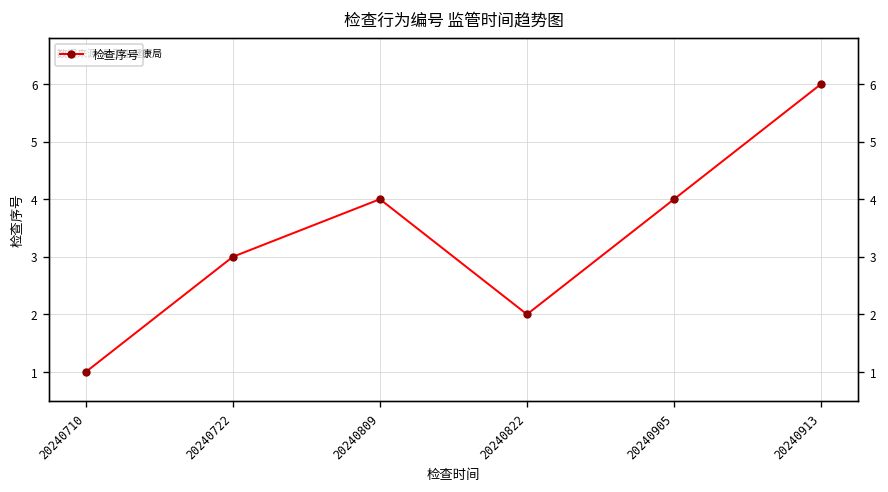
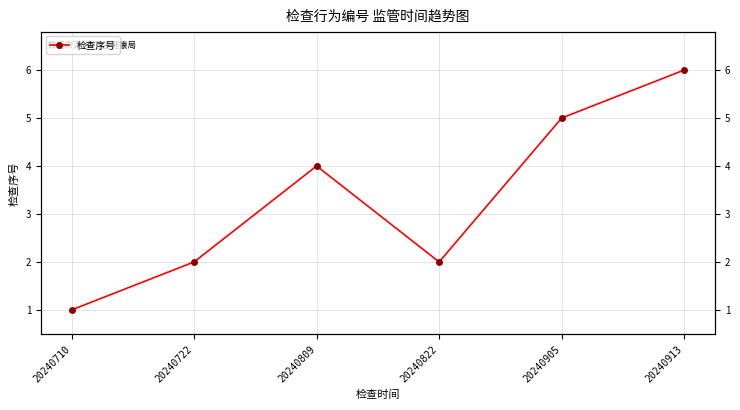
  {
    "20240710": 1,
-   "20240722": 3,
+   "20240722": 2,
    "20240809": 4,
    "20240822": 2,
-   "20240905": 4,
+   "20240905": 5,
    "20240913": 6
  }
